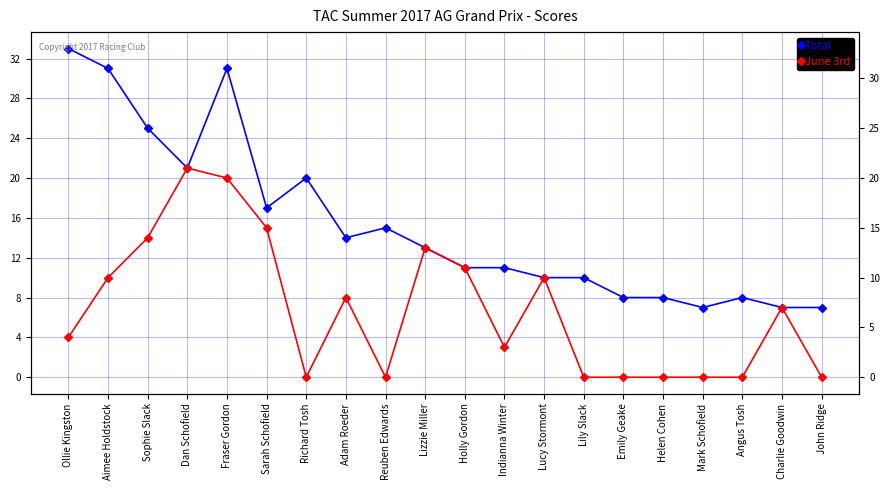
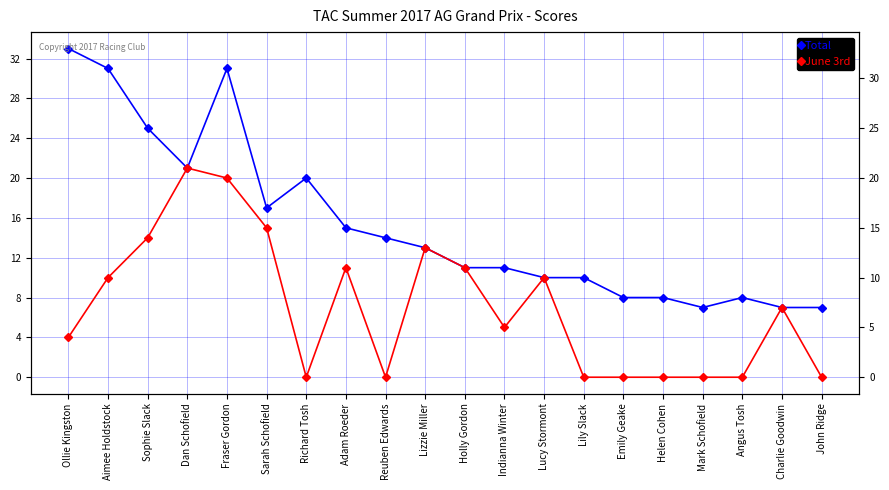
  {
    "Total": {
      "Aimee Holdstock": 31,
      "Sophie Slack": 25,
      "Fraser Gordon": 31,
      "Sarah Schofield": 17,
      "Richard Tosh": 20,
-     "Adam Roeder": 14,
-     "Reuben Edwards": 15,
+     "Adam Roeder": 15,
+     "Reuben Edwards": 14,
      "Indianna Winter": 11,
      "Lily Slack": 10,
      "Emily Geake": 8,
      "Helen Cohen": 8,
      "Mark Schofield": 7,
      "Angus Tosh": 8,
      "John Ridge": 7
    },
    "June 3rd": {
      "Ollie Kingston": 4,
      "Aimee Holdstock": 10,
      "Sophie Slack": 14,
      "Fraser Gordon": 20,
      "Sarah Schofield": 15,
      "Richard Tosh": 0,
-     "Adam Roeder": 8,
+     "Adam Roeder": 11,
      "Reuben Edwards": 0,
-     "Indianna Winter": 3,
+     "Indianna Winter": 5,
      "Lily Slack": 0,
      "Emily Geake": 0,
      "Helen Cohen": 0,
      "Mark Schofield": 0,
      "Angus Tosh": 0,
      "John Ridge": 0
    }
  }
